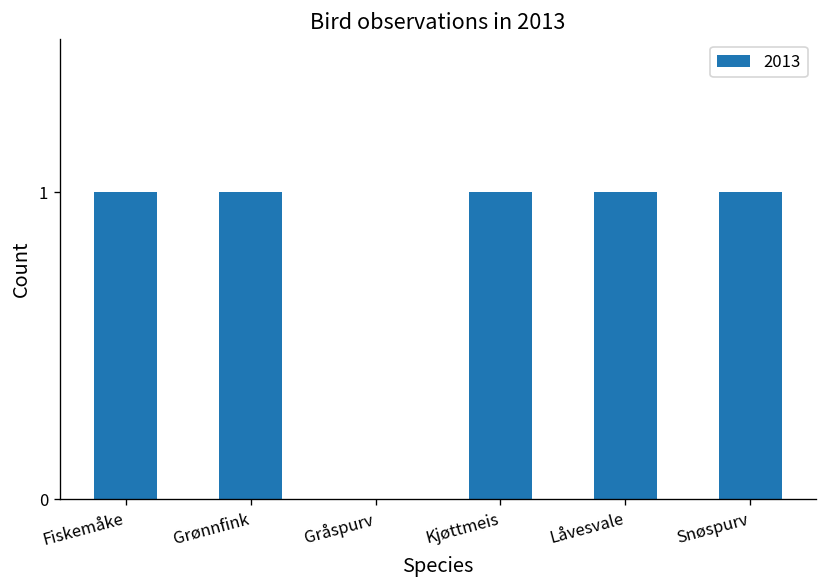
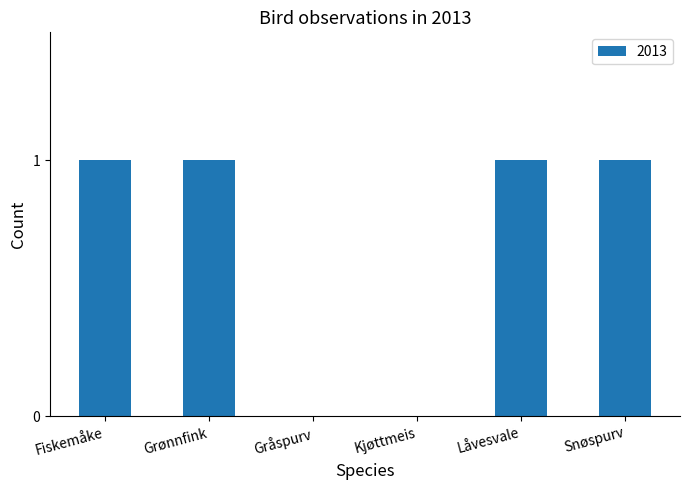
  {
    "Fiskemåke": 1,
    "Grønnfink": 1,
    "Gråspurv": 0,
-   "Kjøttmeis": 1,
+   "Kjøttmeis": 0,
    "Låvesvale": 1,
    "Snøspurv": 1
  }
